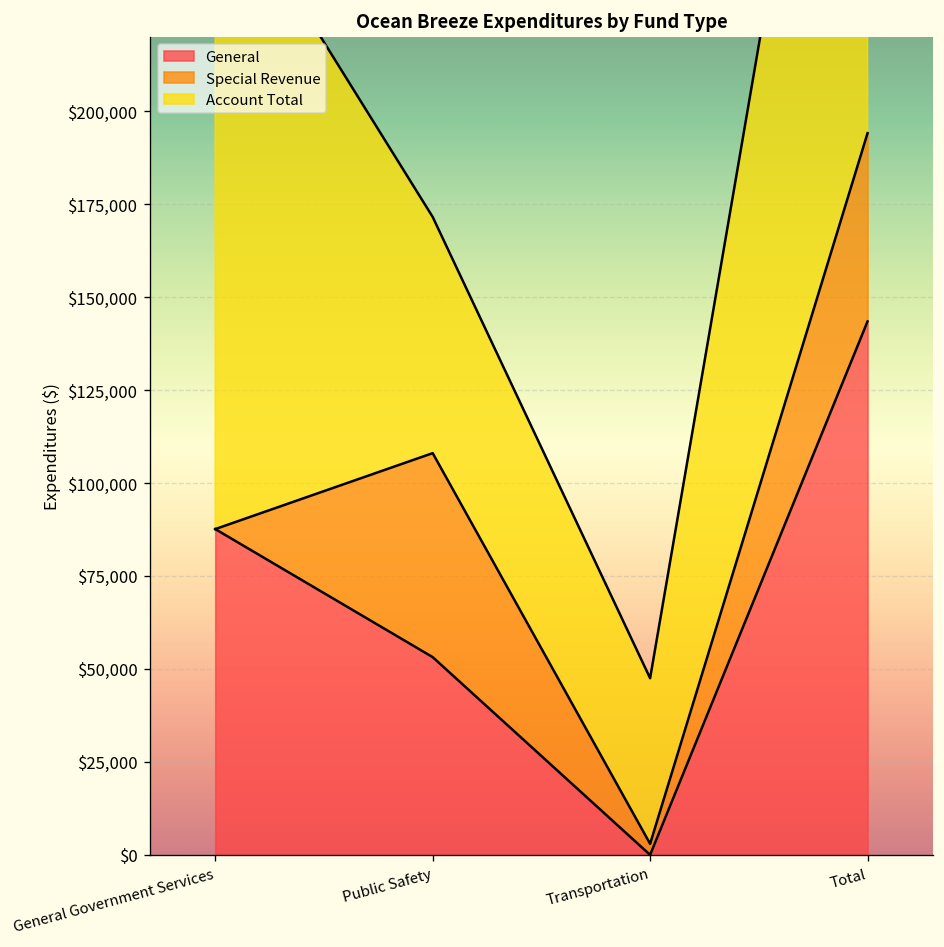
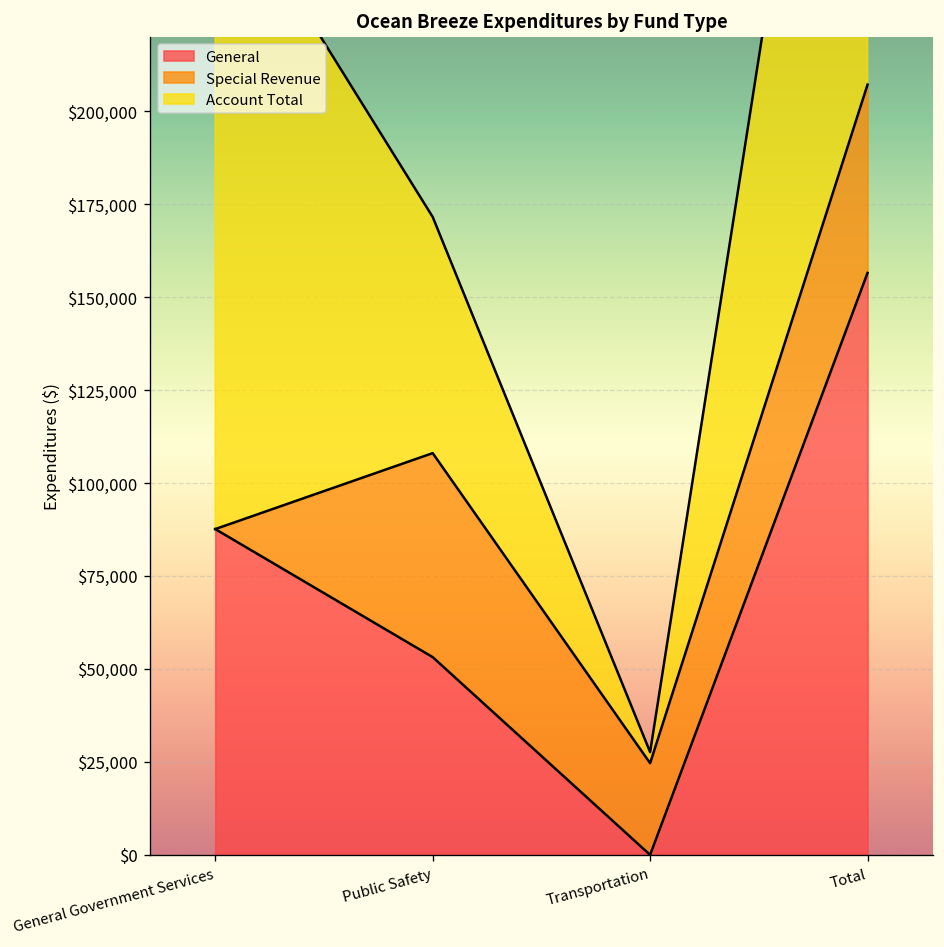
  {
    "General": {
      "Public Safety": "$53,000",
      "Transportation": "$0",
-     "Total": "$143,000"
+     "Total": "$156,000"
    },
    "Special Revenue": {
      "Public Safety": "$55,000",
-     "Transportation": "$3,000",
+     "Transportation": "$25,000",
      "Total": "$51,000"
    },
    "Account Total": {
      "Public Safety": "$63,000",
-     "Transportation": "$45,000"
+     "Transportation": "$3,000"
    }
  }
